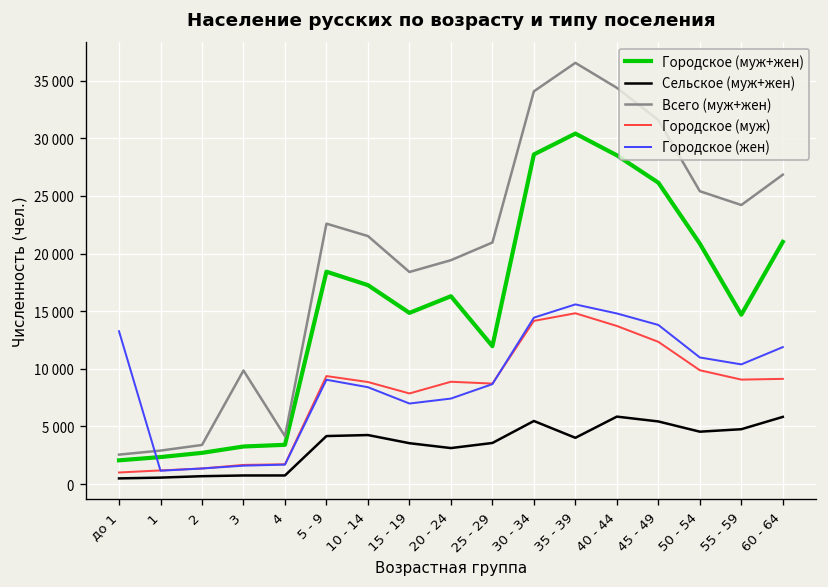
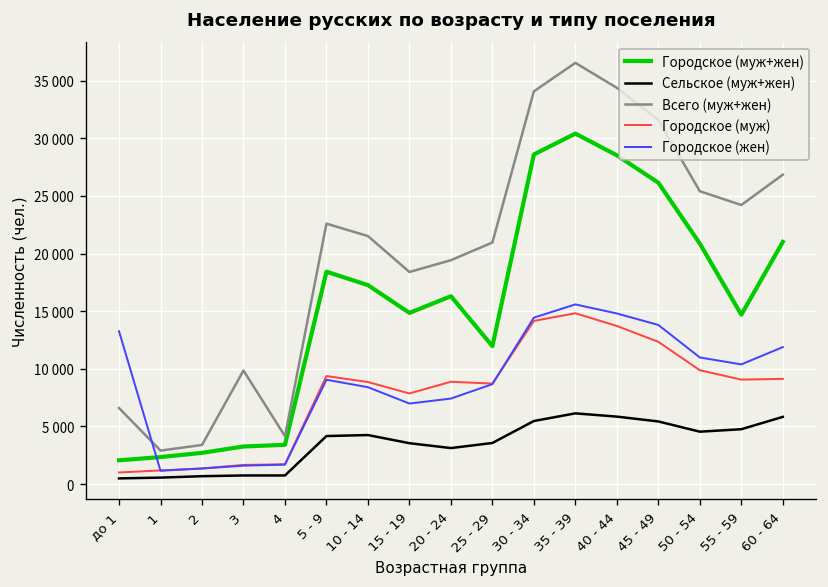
  {
    "Городское (муж+жен)": {
      "до 1": 2000,
      "1": 2000,
      "2": 3000,
      "3": 3000,
      "4": 3000,
      "5 - 9": 18000,
      "10 - 14": 17000,
      "15 - 19": 15000,
      "20 - 24": 16000,
      "25 - 29": 12000,
      "30 - 34": 29000,
      "35 - 39": 30000,
      "40 - 44": 29000,
      "45 - 49": 26000,
      "50 - 54": 21000,
      "55 - 59": 15000,
      "60 - 64": 21000
    },
    "Сельское (муж+жен)": {
      "до 1": 0,
      "1": 1000,
      "2": 1000,
      "3": 1000,
      "4": 1000,
      "5 - 9": 4000,
      "10 - 14": 4000,
      "15 - 19": 4000,
      "20 - 24": 3000,
      "25 - 29": 4000,
      "30 - 34": 5000,
-     "35 - 39": 4000,
+     "35 - 39": 6000,
      "40 - 44": 6000,
      "45 - 49": 5000,
      "50 - 54": 5000,
      "55 - 59": 5000,
      "60 - 64": 6000
    },
    "Всего (муж+жен)": {
-     "до 1": 3000,
+     "до 1": 7000,
      "1": 3000,
      "2": 3000,
      "3": 10000,
      "4": 4000,
      "5 - 9": 23000,
      "10 - 14": 22000,
      "15 - 19": 18000,
      "20 - 24": 19000,
      "25 - 29": 21000,
      "30 - 34": 34000,
      "35 - 39": 37000,
      "40 - 44": 34000,
      "50 - 54": 25000,
      "55 - 59": 24000,
      "60 - 64": 27000
    },
    "Городское (муж)": {
      "до 1": 1000,
      "5 - 9": 9000,
      "10 - 14": 9000,
      "15 - 19": 8000,
      "20 - 24": 9000,
      "30 - 34": 14000,
      "35 - 39": 15000,
      "40 - 44": 14000,
      "45 - 49": 12000,
      "50 - 54": 10000,
      "55 - 59": 9000,
      "60 - 64": 9000
    },
    "Городское (жен)": {
      "до 1": 13000,
      "5 - 9": 9000,
      "10 - 14": 8000,
      "15 - 19": 7000,
      "20 - 24": 7000,
      "30 - 34": 14000,
      "35 - 39": 16000,
      "40 - 44": 15000,
      "45 - 49": 14000,
      "50 - 54": 11000,
      "55 - 59": 10000,
      "60 - 64": 12000
    }
  }
